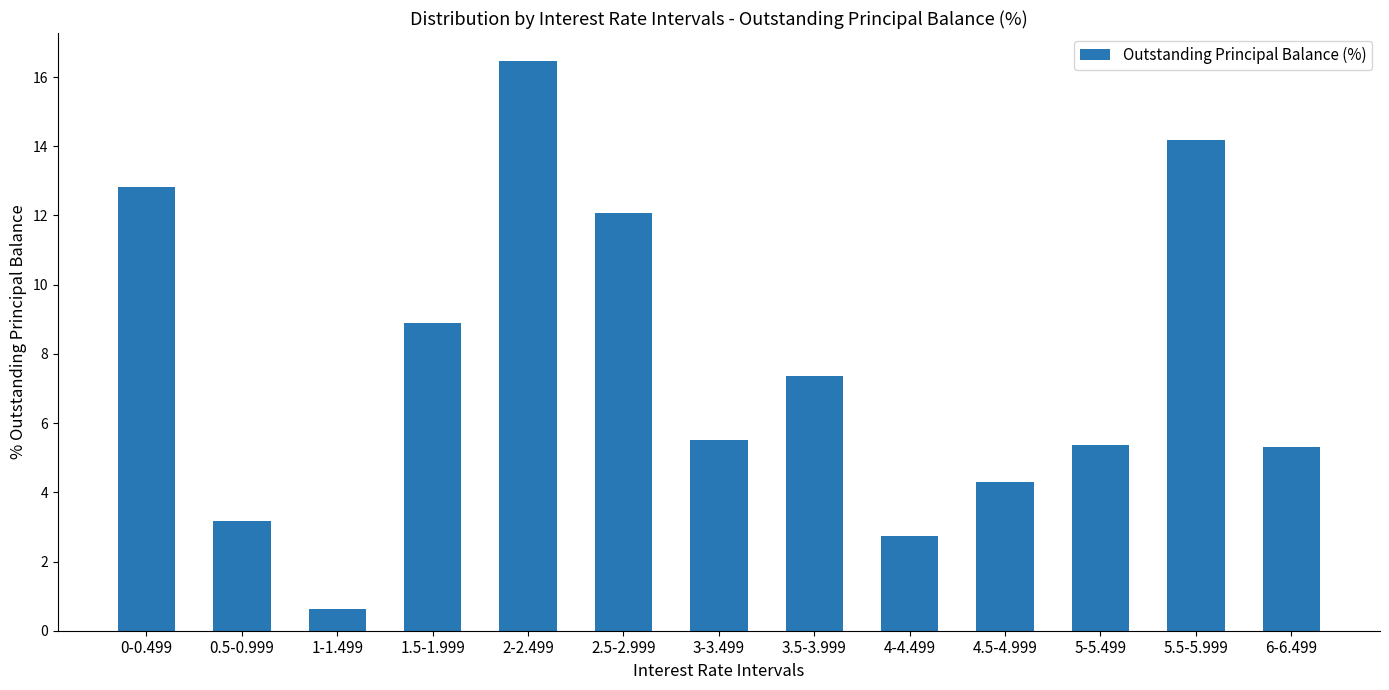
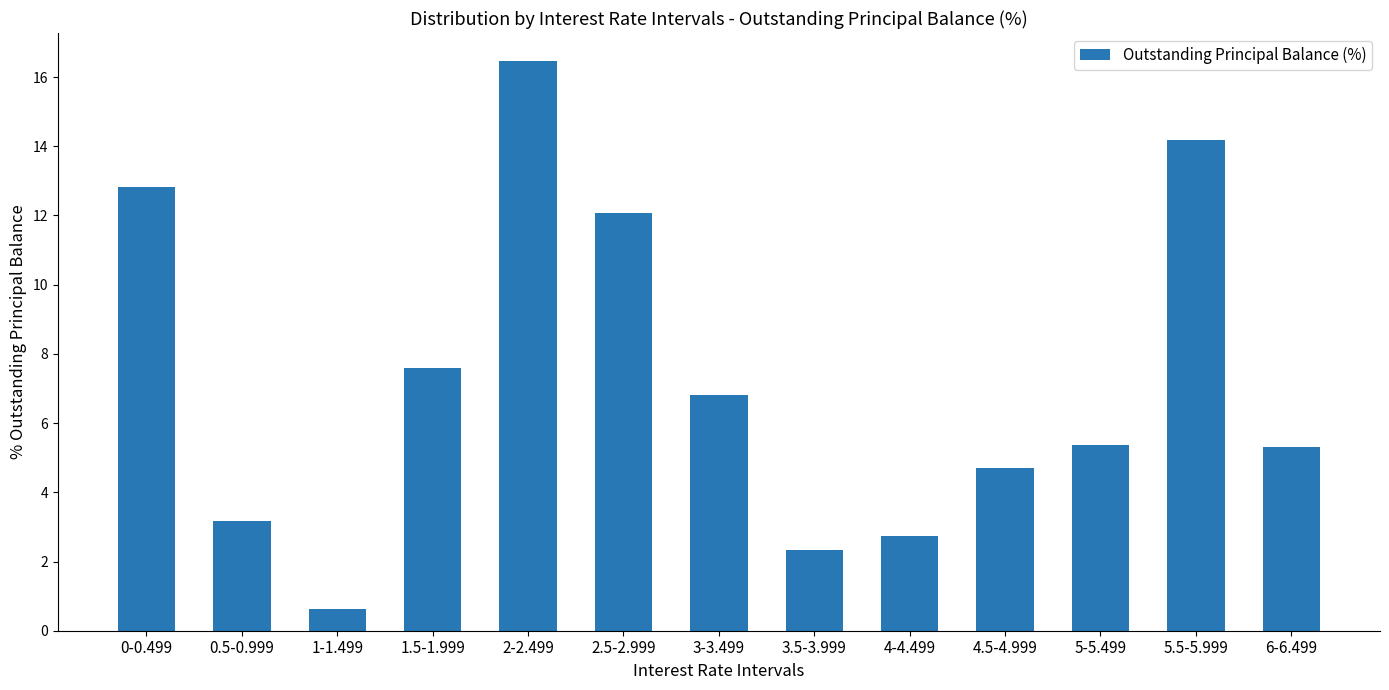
  {
    "0-0.499": 12.8,
    "0.5-0.999": 3.2,
    "1-1.499": 0.6,
-   "1.5-1.999": 8.9,
+   "1.5-1.999": 7.6,
    "2-2.499": 16.5,
    "2.5-2.999": 12.1,
-   "3-3.499": 5.5,
-   "3.5-3.999": 7.4,
+   "3-3.499": 6.8,
+   "3.5-3.999": 2.3,
    "4-4.499": 2.7,
-   "4.5-4.999": 4.3,
+   "4.5-4.999": 4.7,
    "5-5.499": 5.4,
    "5.5-5.999": 14.2,
    "6-6.499": 5.3
  }
